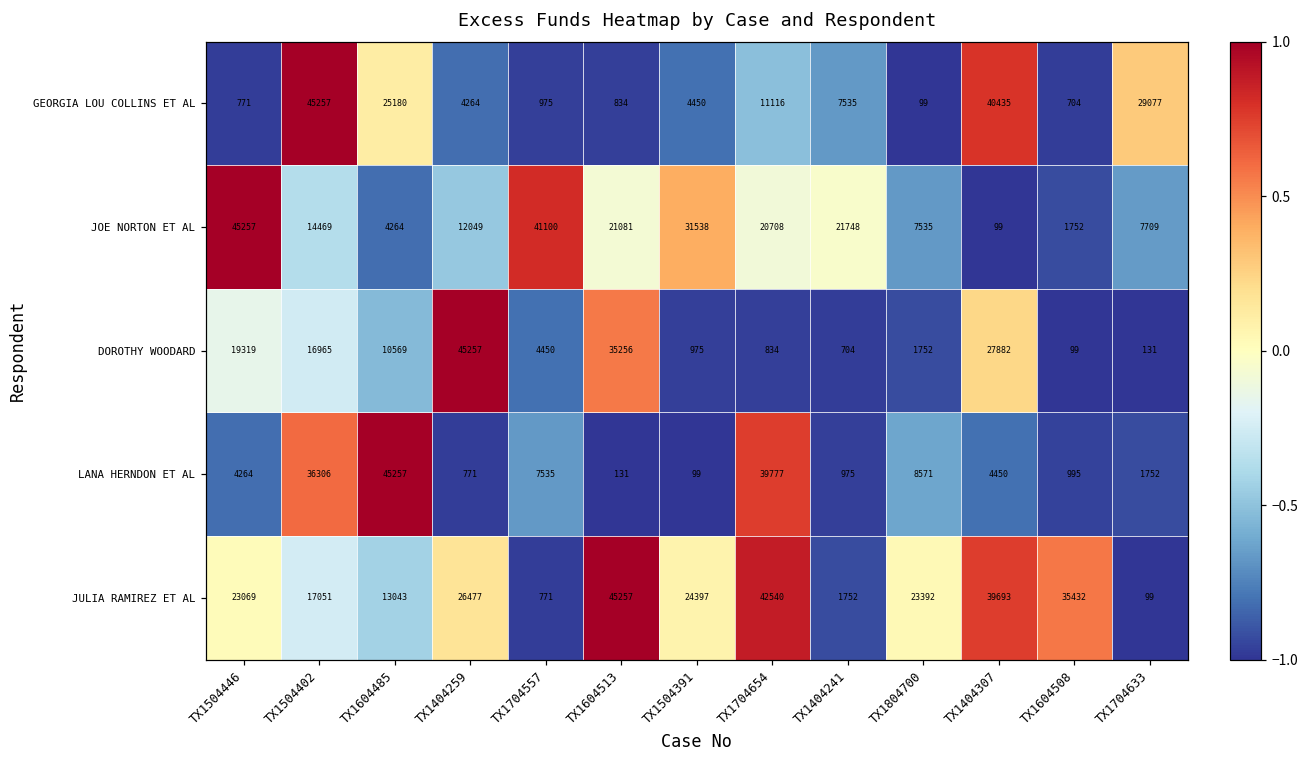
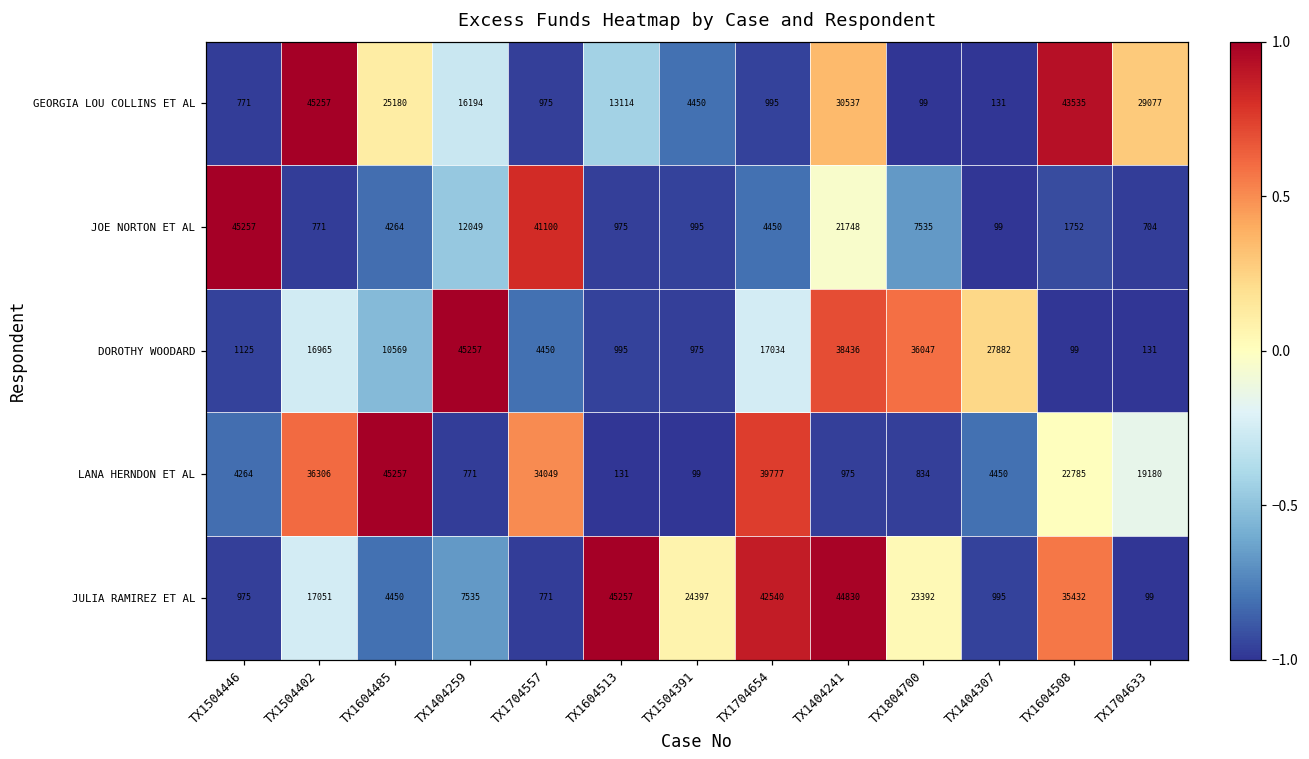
  {
    "GEORGIA LOU COLLINS ET AL": {
      "TX1504446": 771,
      "TX1504402": 45257,
      "TX1604485": 25180,
-     "TX1404259": 4264,
+     "TX1404259": 16194,
      "TX1704557": 975,
-     "TX1604513": 834,
+     "TX1604513": 13114,
      "TX1504391": 4450,
-     "TX1704654": 11116,
-     "TX1404241": 7535,
+     "TX1704654": 995,
+     "TX1404241": 30537,
      "TX1804700": 99,
-     "TX1404307": 40435,
-     "TX1604508": 704,
+     "TX1404307": 131,
+     "TX1604508": 43535,
      "TX1704633": 29077
    },
    "JOE NORTON ET AL": {
      "TX1504446": 45257,
-     "TX1504402": 14469,
+     "TX1504402": 771,
      "TX1604485": 4264,
      "TX1404259": 12049,
      "TX1704557": 41100,
-     "TX1604513": 21081,
-     "TX1504391": 31538,
-     "TX1704654": 20708,
+     "TX1604513": 975,
+     "TX1504391": 995,
+     "TX1704654": 4450,
      "TX1404241": 21748,
      "TX1804700": 7535,
      "TX1404307": 99,
      "TX1604508": 1752,
-     "TX1704633": 7709
+     "TX1704633": 704
    },
    "DOROTHY WOODARD": {
-     "TX1504446": 19319,
+     "TX1504446": 1125,
      "TX1504402": 16965,
      "TX1604485": 10569,
      "TX1404259": 45257,
      "TX1704557": 4450,
-     "TX1604513": 35256,
+     "TX1604513": 995,
      "TX1504391": 975,
-     "TX1704654": 834,
-     "TX1404241": 704,
-     "TX1804700": 1752,
+     "TX1704654": 17034,
+     "TX1404241": 38436,
+     "TX1804700": 36047,
      "TX1404307": 27882,
      "TX1604508": 99,
      "TX1704633": 131
    },
    "LANA HERNDON ET AL": {
      "TX1504446": 4264,
      "TX1504402": 36306,
      "TX1604485": 45257,
      "TX1404259": 771,
-     "TX1704557": 7535,
+     "TX1704557": 34049,
      "TX1604513": 131,
      "TX1504391": 99,
      "TX1704654": 39777,
      "TX1404241": 975,
-     "TX1804700": 8571,
+     "TX1804700": 834,
      "TX1404307": 4450,
-     "TX1604508": 995,
-     "TX1704633": 1752
+     "TX1604508": 22785,
+     "TX1704633": 19180
    },
    "JULIA RAMIREZ ET AL": {
-     "TX1504446": 23069,
+     "TX1504446": 975,
      "TX1504402": 17051,
-     "TX1604485": 13043,
-     "TX1404259": 26477,
+     "TX1604485": 4450,
+     "TX1404259": 7535,
      "TX1704557": 771,
      "TX1604513": 45257,
      "TX1504391": 24397,
      "TX1704654": 42540,
-     "TX1404241": 1752,
+     "TX1404241": 44830,
      "TX1804700": 23392,
-     "TX1404307": 39693,
+     "TX1404307": 995,
      "TX1604508": 35432,
      "TX1704633": 99
    }
  }
